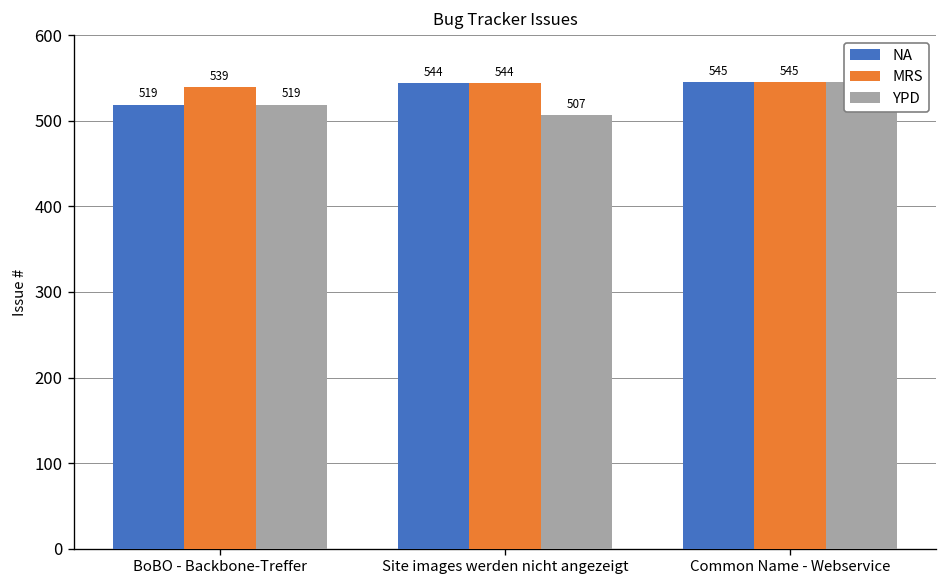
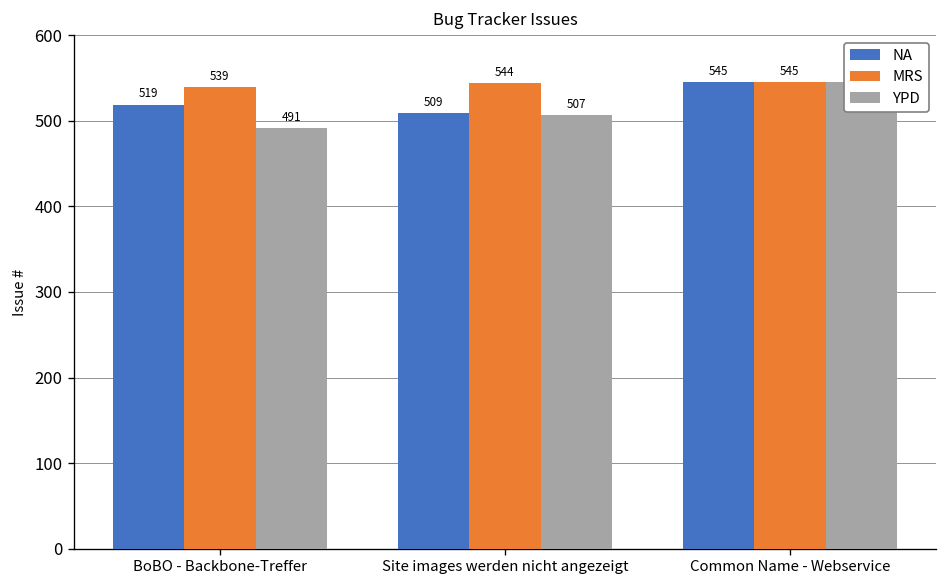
  {
    "NA": {
      "BoBO - Backbone-Treffer": 519,
-     "Site images werden nicht angezeigt": 544,
+     "Site images werden nicht angezeigt": 509,
      "Common Name - Webservice": 545
    },
    "MRS": {
      "BoBO - Backbone-Treffer": 539,
      "Site images werden nicht angezeigt": 544,
      "Common Name - Webservice": 545
    },
    "YPD": {
-     "BoBO - Backbone-Treffer": 519,
+     "BoBO - Backbone-Treffer": 491,
      "Site images werden nicht angezeigt": 507
    }
  }
